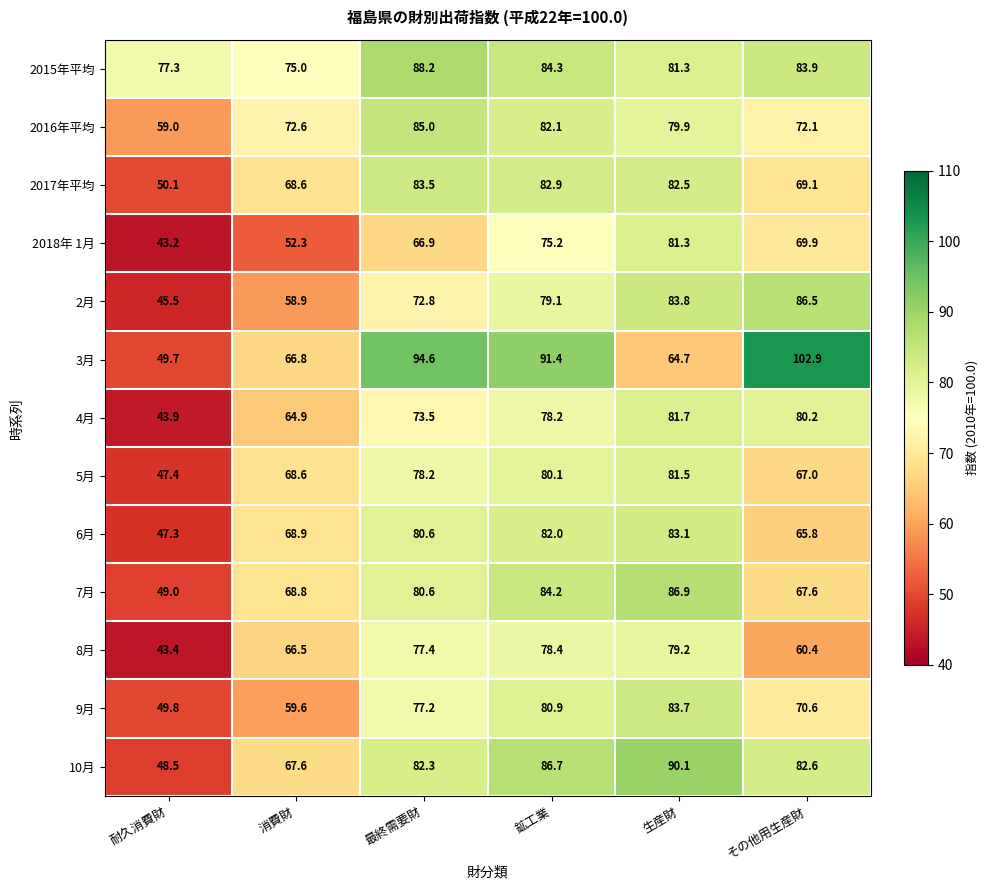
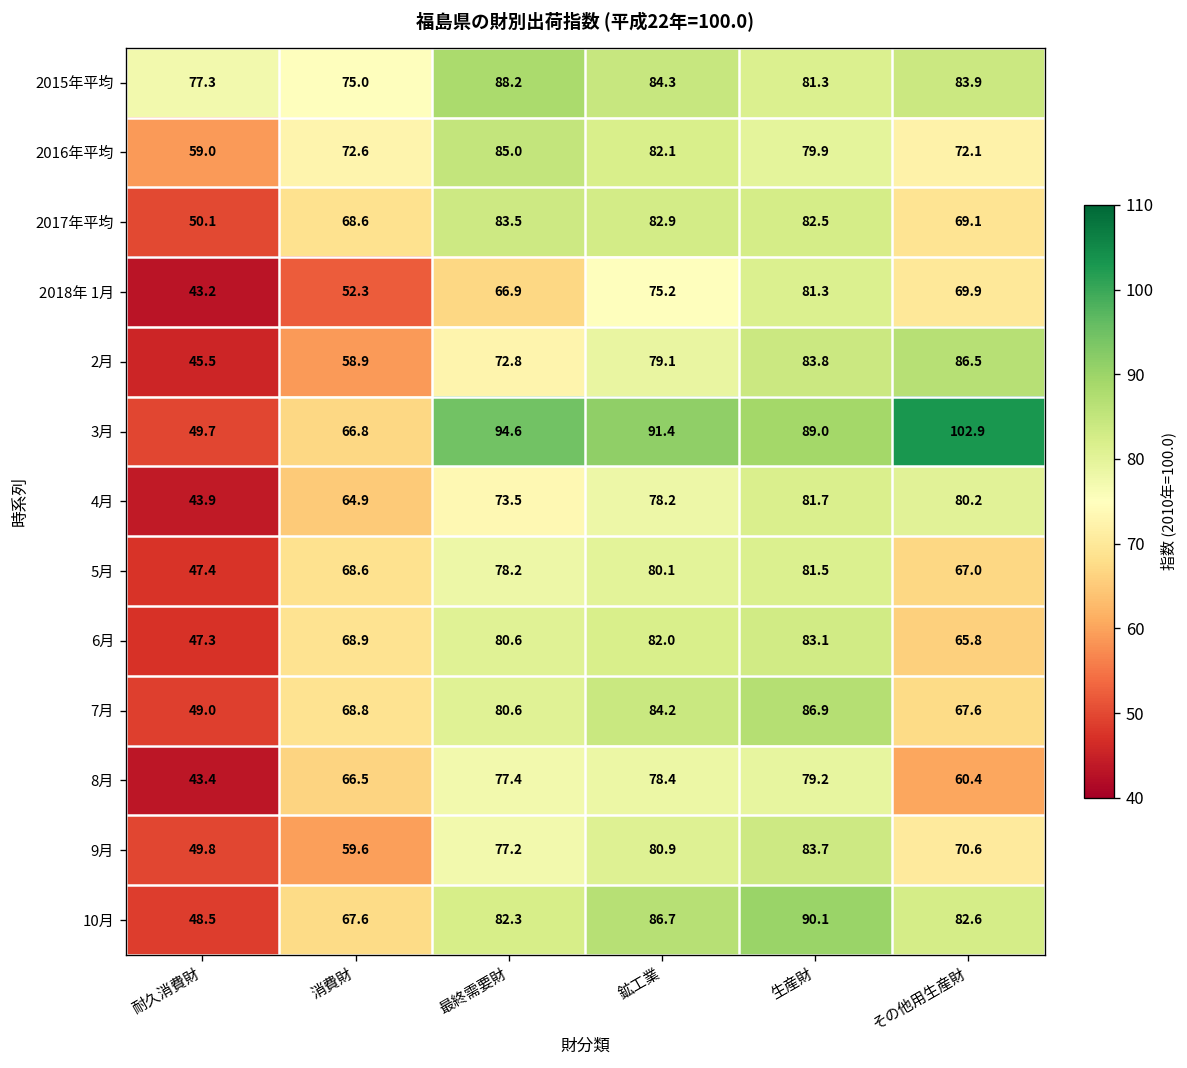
  {
    "2015年平均": {
      "耐久消費財": 77.3,
      "消費財": 75.0,
      "最終需要財": 88.2,
      "鉱工業": 84.3,
      "生産財": 81.3,
      "その他用生産財": 83.9
    },
    "2016年平均": {
      "耐久消費財": 59.0,
      "消費財": 72.6,
      "最終需要財": 85.0,
      "鉱工業": 82.1,
      "生産財": 79.9,
      "その他用生産財": 72.1
    },
    "2017年平均": {
      "耐久消費財": 50.1,
      "消費財": 68.6,
      "最終需要財": 83.5,
      "鉱工業": 82.9,
      "生産財": 82.5,
      "その他用生産財": 69.1
    },
    "2018年 1月": {
      "耐久消費財": 43.2,
      "消費財": 52.3,
      "最終需要財": 66.9,
      "鉱工業": 75.2,
      "生産財": 81.3,
      "その他用生産財": 69.9
    },
    "2月": {
      "耐久消費財": 45.5,
      "消費財": 58.9,
      "最終需要財": 72.8,
      "鉱工業": 79.1,
      "生産財": 83.8,
      "その他用生産財": 86.5
    },
    "3月": {
      "耐久消費財": 49.7,
      "消費財": 66.8,
      "最終需要財": 94.6,
      "鉱工業": 91.4,
-     "生産財": 64.7,
+     "生産財": 89.0,
      "その他用生産財": 102.9
    },
    "4月": {
      "耐久消費財": 43.9,
      "消費財": 64.9,
      "最終需要財": 73.5,
      "鉱工業": 78.2,
      "生産財": 81.7,
      "その他用生産財": 80.2
    },
    "5月": {
      "耐久消費財": 47.4,
      "消費財": 68.6,
      "最終需要財": 78.2,
      "鉱工業": 80.1,
      "生産財": 81.5,
      "その他用生産財": 67.0
    },
    "6月": {
      "耐久消費財": 47.3,
      "消費財": 68.9,
      "最終需要財": 80.6,
      "鉱工業": 82.0,
      "生産財": 83.1,
      "その他用生産財": 65.8
    },
    "7月": {
      "耐久消費財": 49.0,
      "消費財": 68.8,
      "最終需要財": 80.6,
      "鉱工業": 84.2,
      "生産財": 86.9,
      "その他用生産財": 67.6
    },
    "8月": {
      "耐久消費財": 43.4,
      "消費財": 66.5,
      "最終需要財": 77.4,
      "鉱工業": 78.4,
      "生産財": 79.2,
      "その他用生産財": 60.4
    },
    "9月": {
      "耐久消費財": 49.8,
      "消費財": 59.6,
      "最終需要財": 77.2,
      "鉱工業": 80.9,
      "生産財": 83.7,
      "その他用生産財": 70.6
    },
    "10月": {
      "耐久消費財": 48.5,
      "消費財": 67.6,
      "最終需要財": 82.3,
      "鉱工業": 86.7,
      "生産財": 90.1,
      "その他用生産財": 82.6
    }
  }
